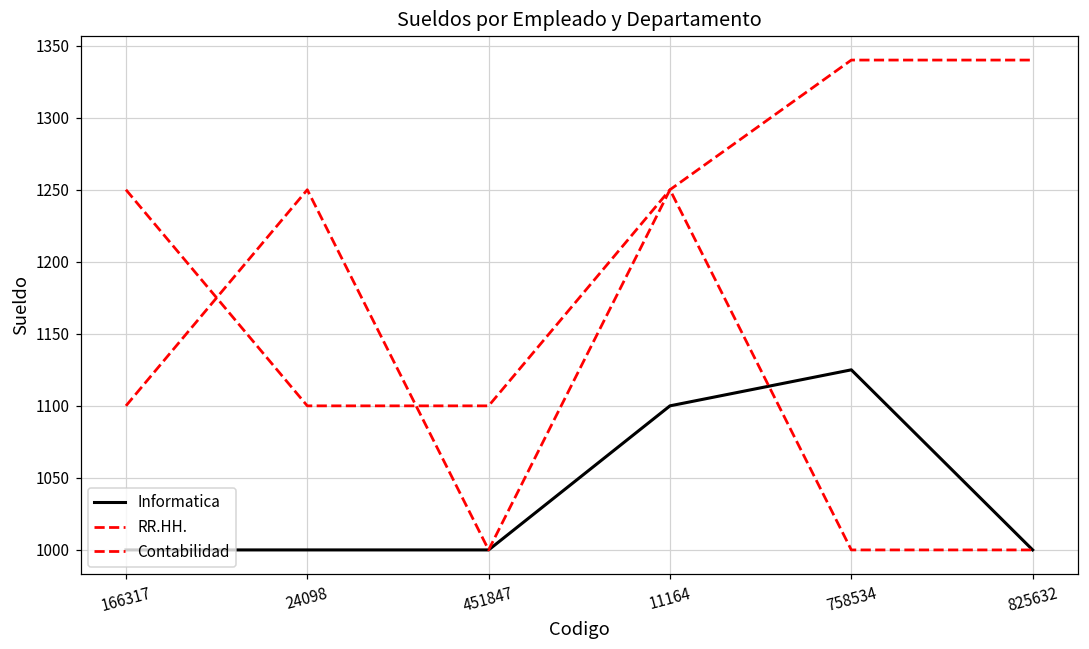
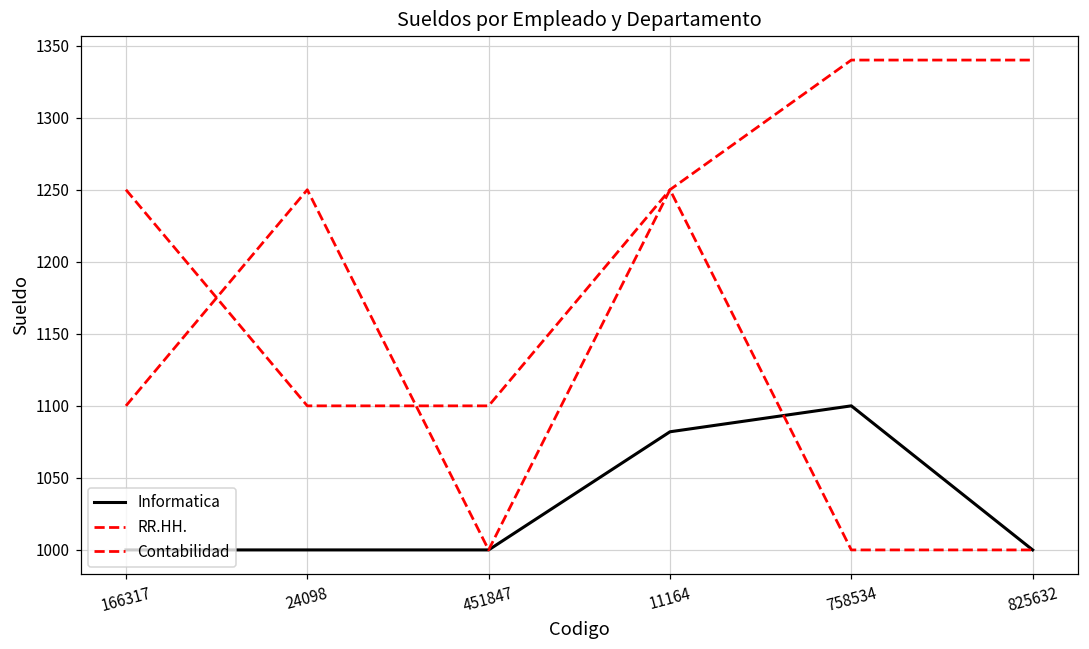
  {
    "Informatica": {
      "24098": 1000,
-     "11164": 1100,
-     "758534": 1125
+     "11164": 1082,
+     "758534": 1100
    }
  }
